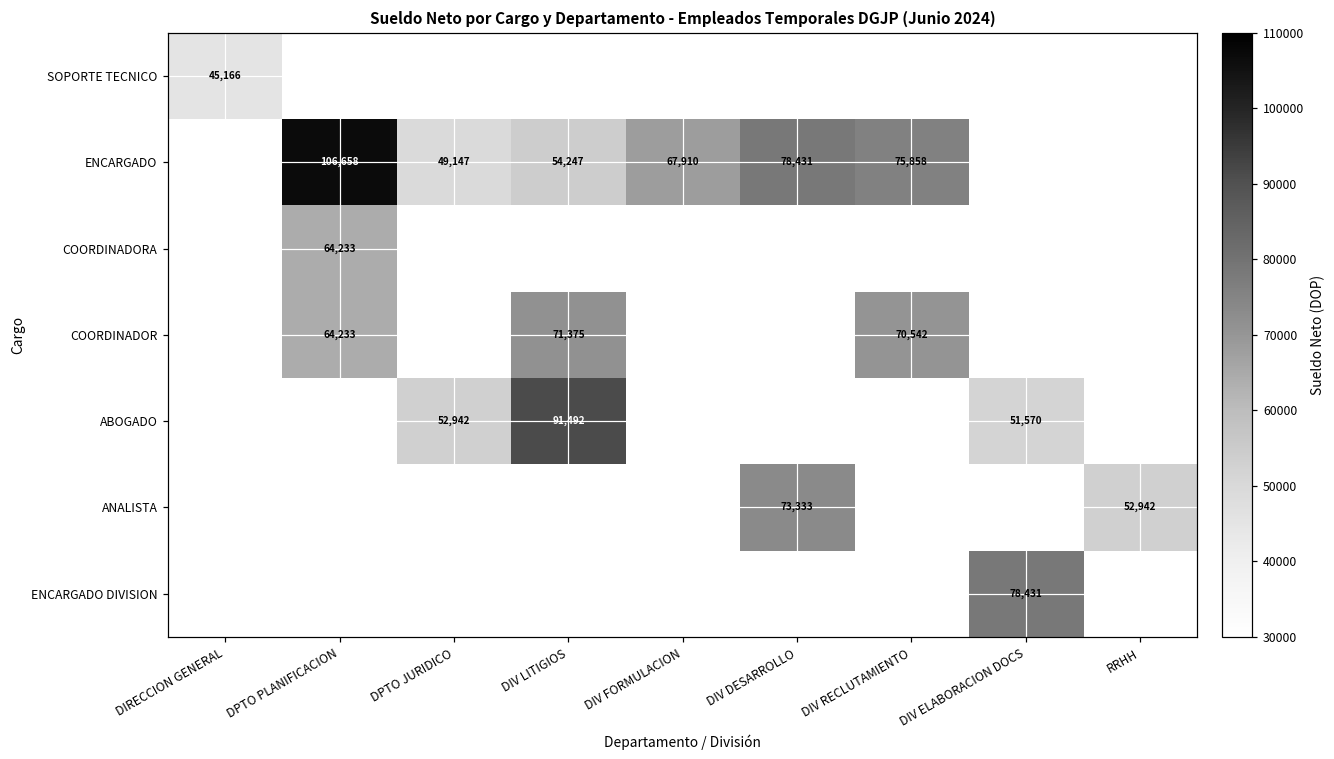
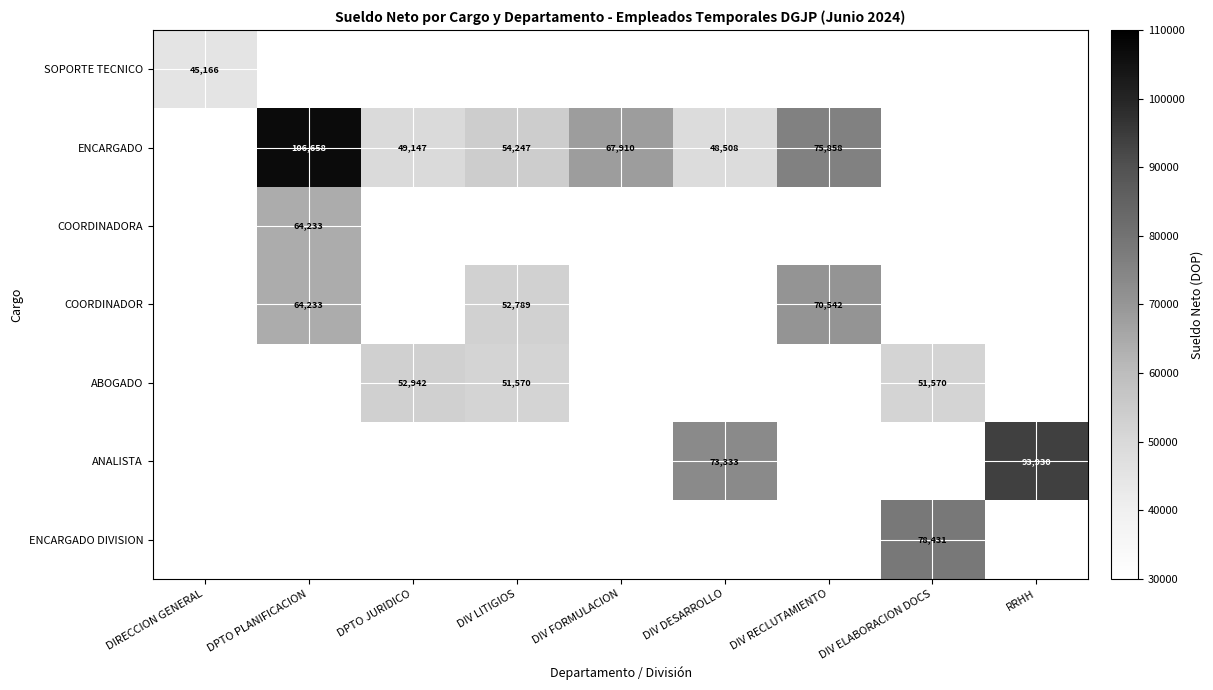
  {
    "SOPORTE TECNICO": {
      "DIRECCION GENERAL": "45,166"
    },
    "ENCARGADO": {
      "DPTO PLANIFICACION": "106,658",
      "DPTO JURIDICO": "49,147",
      "DIV LITIGIOS": "54,247",
      "DIV FORMULACION": "67,910",
-     "DIV DESARROLLO": "78,431",
+     "DIV DESARROLLO": "48,508",
      "DIV RECLUTAMIENTO": "75,858"
    },
    "COORDINADORA": {
      "DPTO PLANIFICACION": "64,233"
    },
    "COORDINADOR": {
      "DPTO PLANIFICACION": "64,233",
-     "DIV LITIGIOS": "71,375",
+     "DIV LITIGIOS": "52,789",
      "DIV RECLUTAMIENTO": "70,542"
    },
    "ABOGADO": {
      "DPTO JURIDICO": "52,942",
-     "DIV LITIGIOS": "91,492",
+     "DIV LITIGIOS": "51,570",
      "DIV ELABORACION DOCS": "51,570"
    },
    "ANALISTA": {
      "DIV DESARROLLO": "73,333",
-     "RRHH": "52,942"
+     "RRHH": "93,930"
    },
    "ENCARGADO DIVISION": {
      "DIV ELABORACION DOCS": "78,431"
    }
  }
